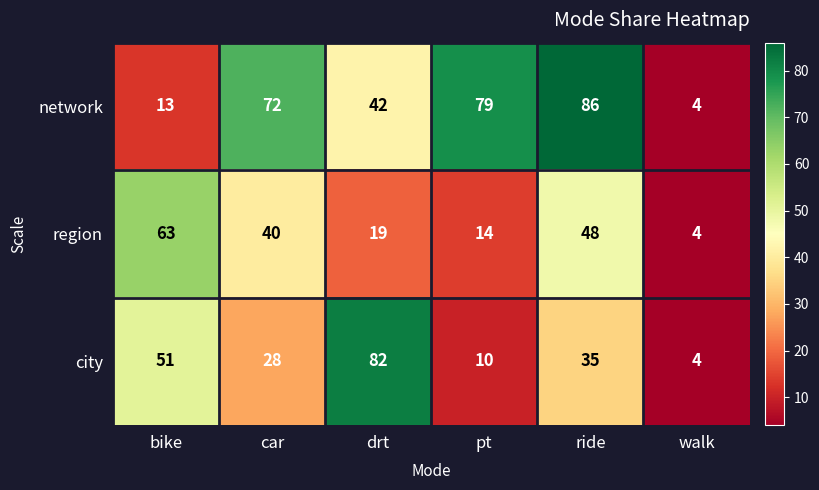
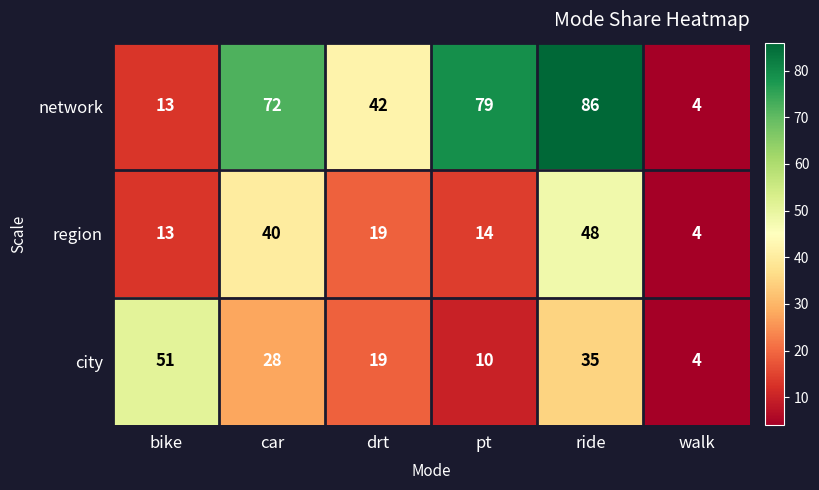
  {
    "network": {
      "bike": 13,
      "car": 72,
      "drt": 42,
      "pt": 79,
      "ride": 86,
      "walk": 4
    },
    "region": {
-     "bike": 63,
+     "bike": 13,
      "car": 40,
      "drt": 19,
      "pt": 14,
      "ride": 48,
      "walk": 4
    },
    "city": {
      "bike": 51,
      "car": 28,
-     "drt": 82,
+     "drt": 19,
      "pt": 10,
      "ride": 35,
      "walk": 4
    }
  }
